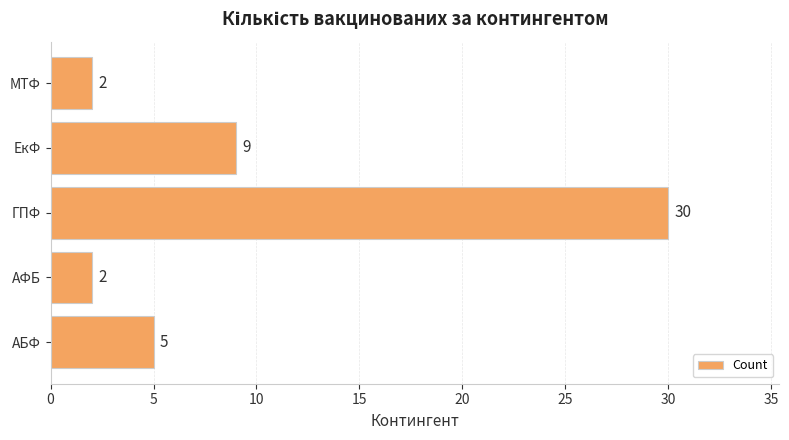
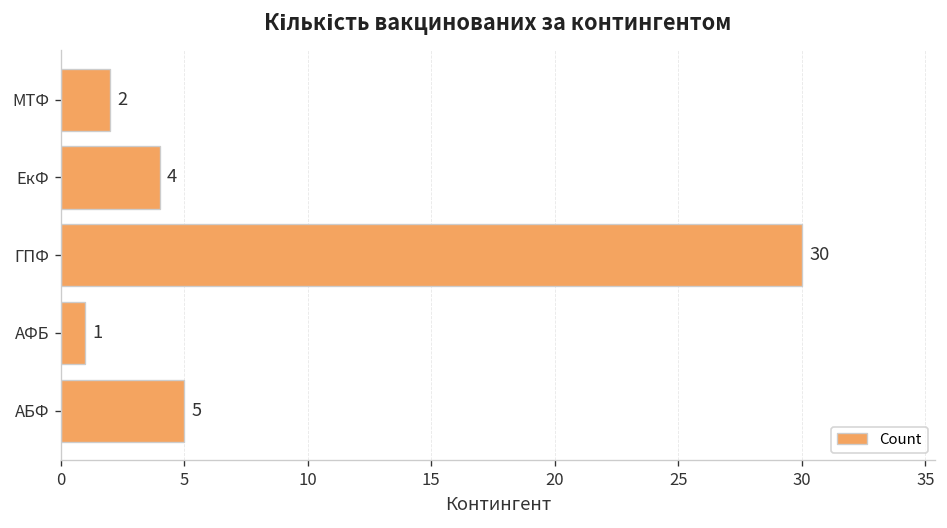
  {
    "МТФ": 2,
-   "ЕкФ": 9,
+   "ЕкФ": 4,
    "ГПФ": 30,
-   "АФБ": 2,
+   "АФБ": 1,
    "АБФ": 5
  }
